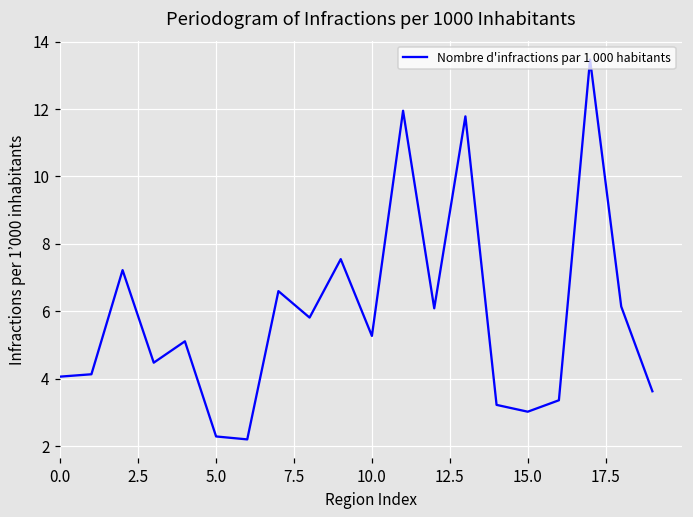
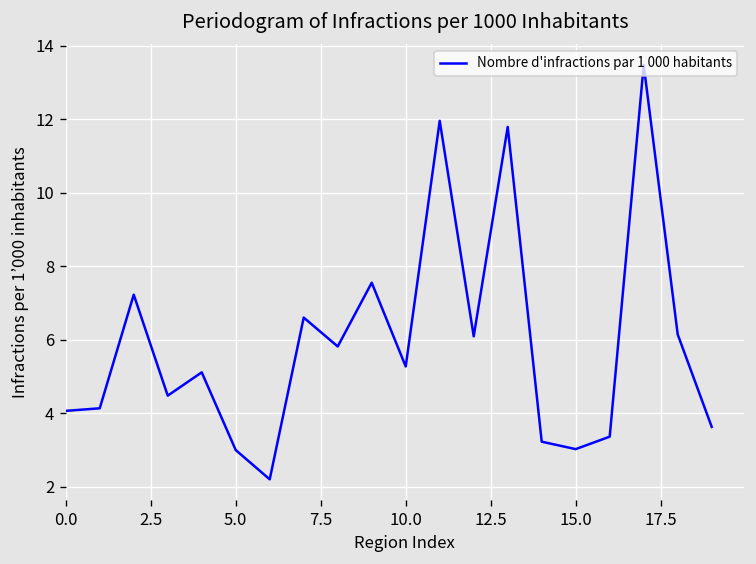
  {
    "0.0": 4.1,
-   "5.0": 2.3,
+   "5.0": 3.0,
    "10.0": 5.3,
    "15.0": 3.0
  }
